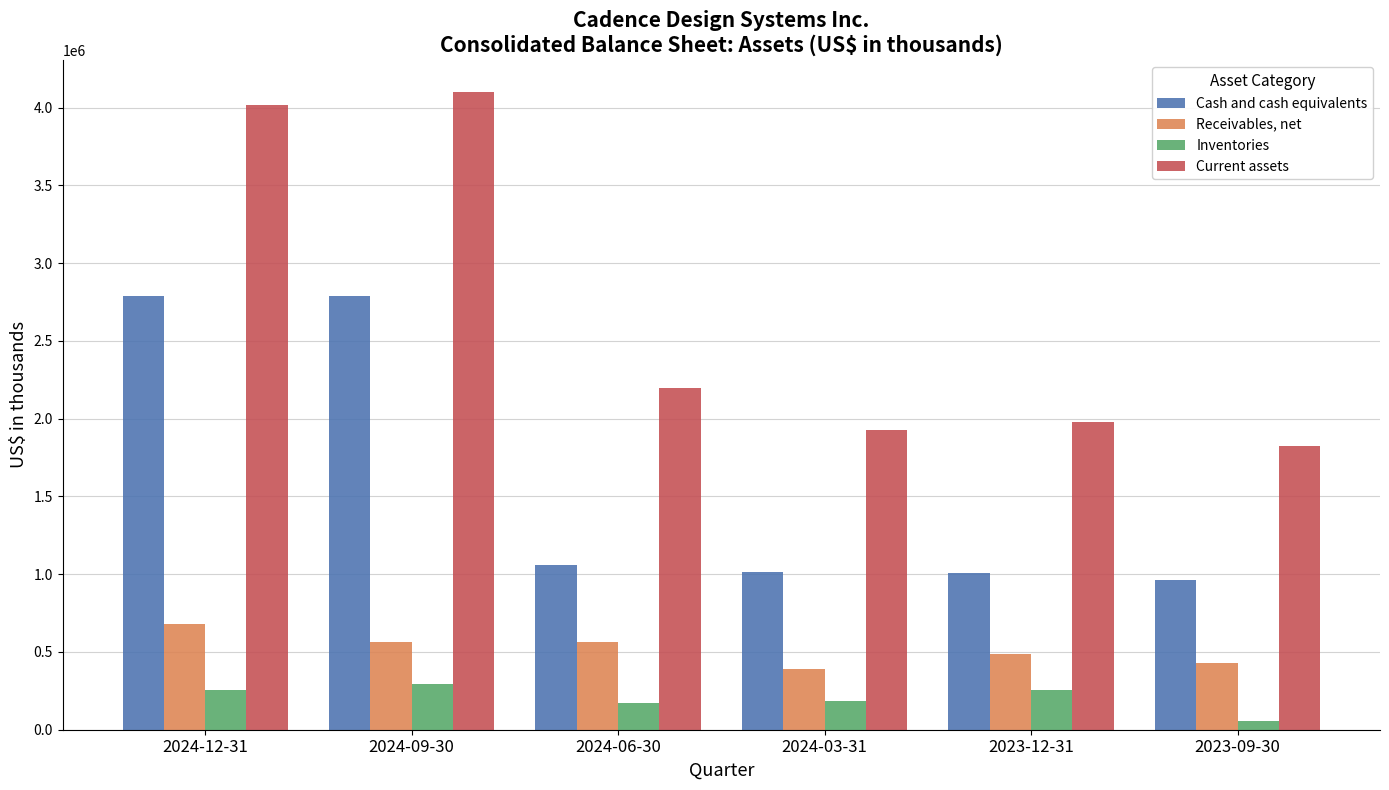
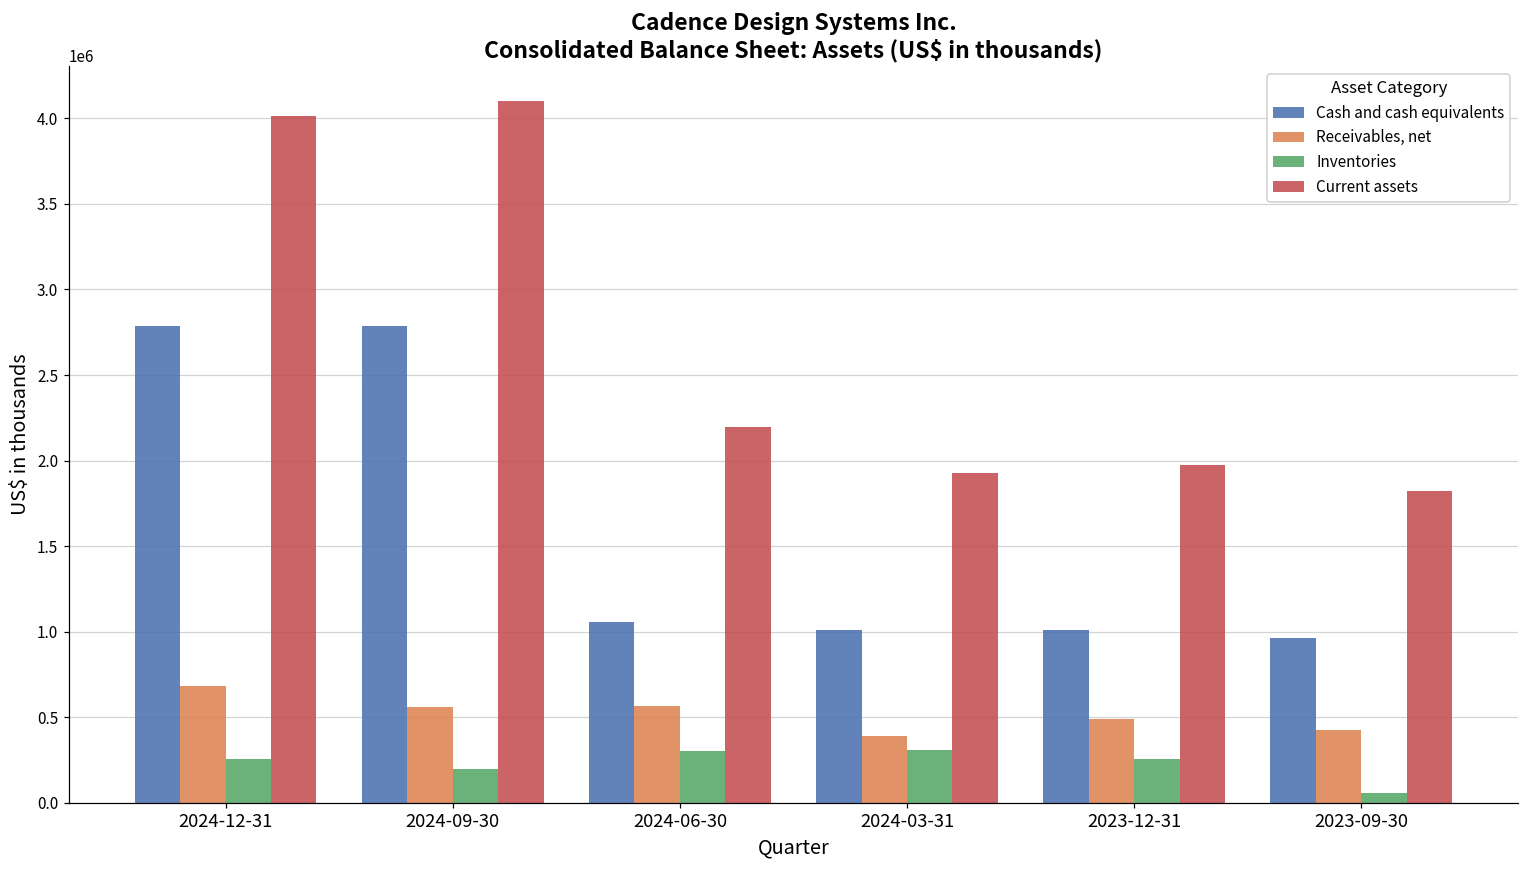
  {
    "Cash and cash equivalents": {
      "2024-12-31": 2790000,
      "2024-09-30": 2790000,
      "2024-06-30": 1060000,
      "2024-03-31": 1010000,
      "2023-12-31": 1010000,
      "2023-09-30": 960000
    },
    "Inventories": {
      "2024-12-31": 260000,
-     "2024-09-30": 290000,
-     "2024-06-30": 170000,
-     "2024-03-31": 190000,
+     "2024-09-30": 200000,
+     "2024-06-30": 300000,
+     "2024-03-31": 310000,
      "2023-12-31": 260000,
      "2023-09-30": 60000
    }
  }
